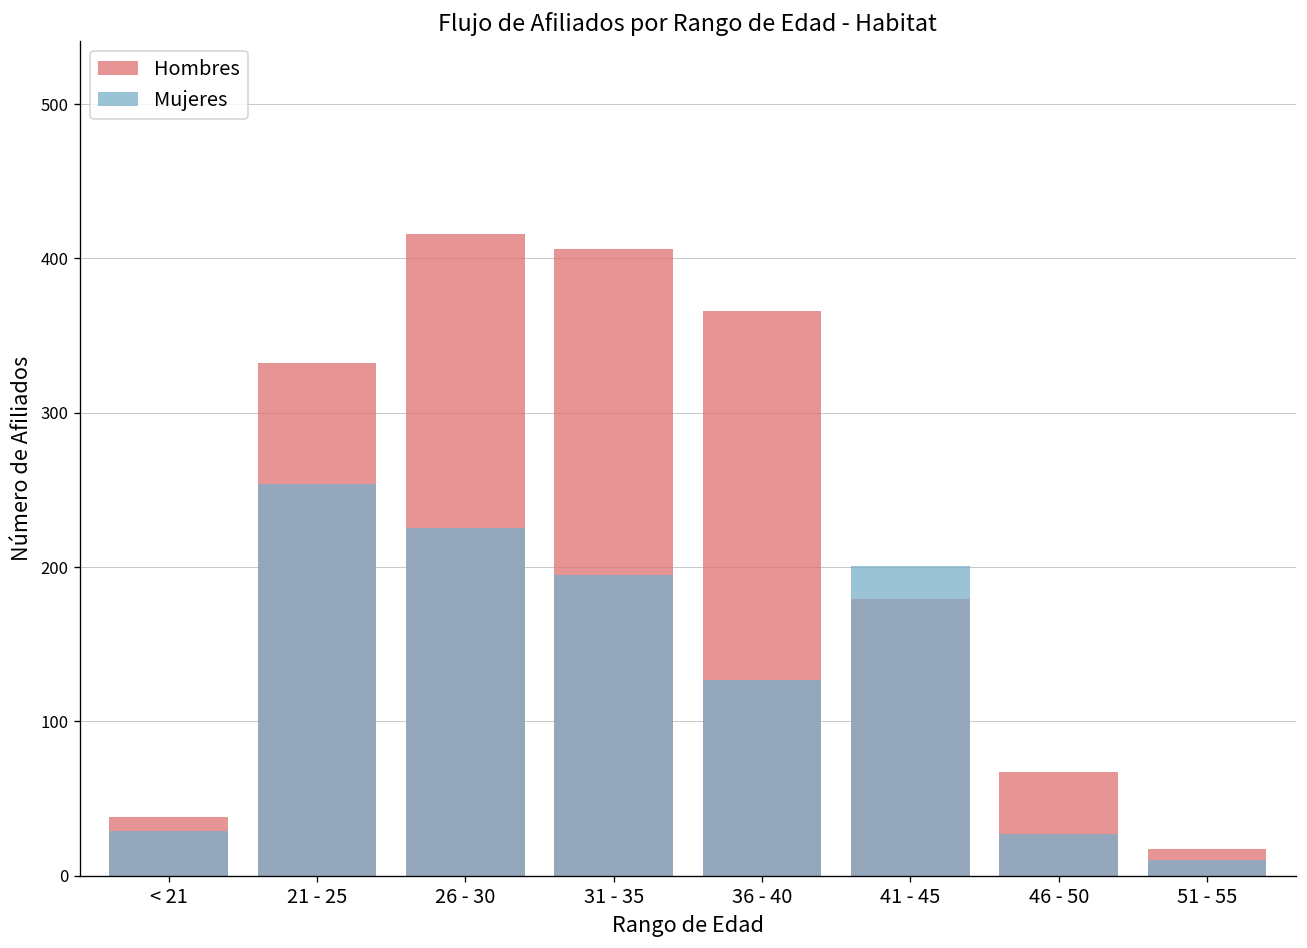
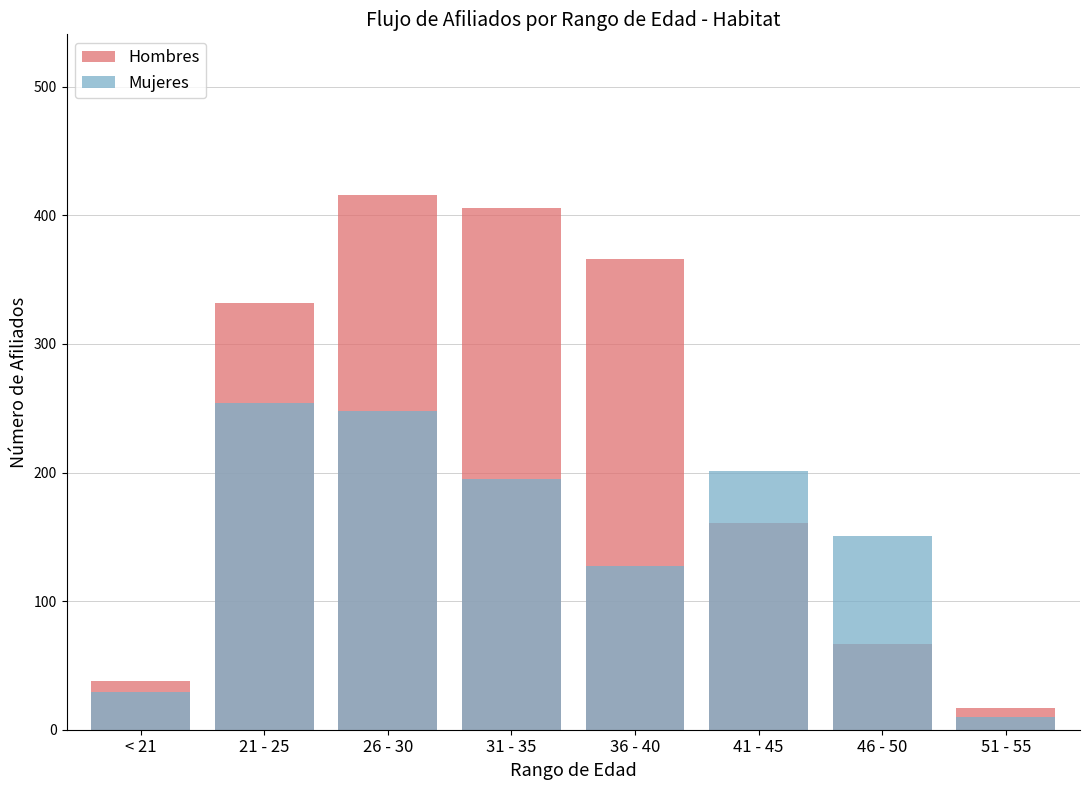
  {
    "Hombres": {
      "< 21": 38,
      "21 - 25": 332,
      "26 - 30": 416,
      "31 - 35": 406,
      "36 - 40": 366,
-     "41 - 45": 179,
+     "41 - 45": 161,
      "51 - 55": 17
    },
    "Mujeres": {
-     "26 - 30": 225,
+     "26 - 30": 248,
      "41 - 45": 201,
-     "46 - 50": 27
+     "46 - 50": 151
    }
  }
